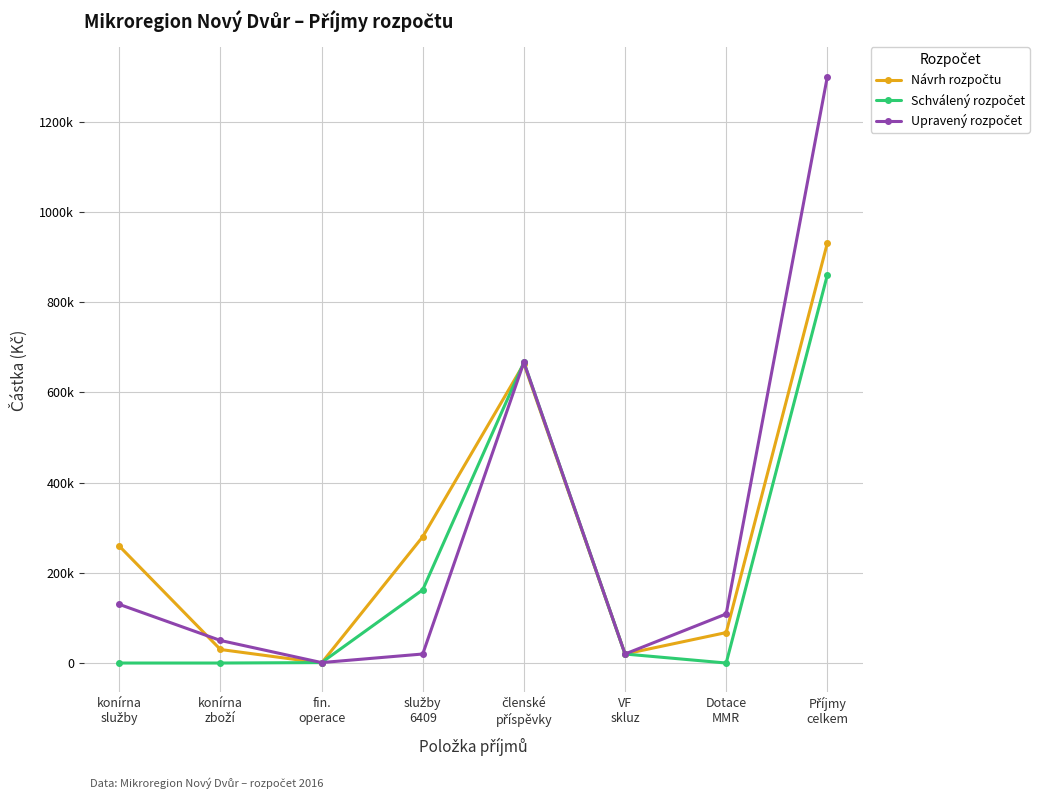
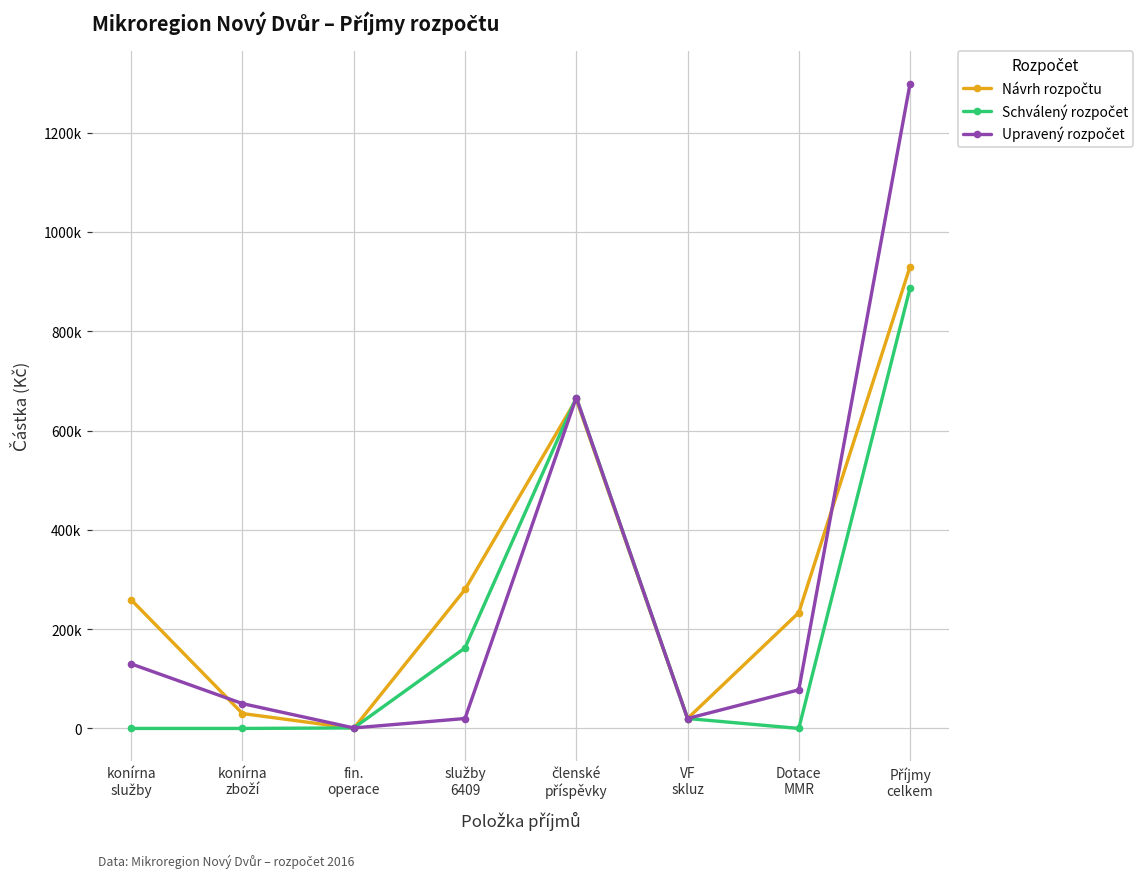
  {
    "Návrh rozpočtu": {
      "konírna služby": 260000,
      "konírna zboží": 30000,
      "služby 6409": 280000,
-     "Dotace MMR": 70000,
+     "Dotace MMR": 230000,
      "Příjmy celkem": 930000
    },
    "Schválený rozpočet": {
      "konírna služby": 0,
      "konírna zboží": 0,
      "služby 6409": 160000,
      "Dotace MMR": 0,
-     "Příjmy celkem": 860000
+     "Příjmy celkem": 890000
    },
    "Upravený rozpočet": {
      "konírna služby": 130000,
      "konírna zboží": 50000,
      "služby 6409": 20000,
-     "Dotace MMR": 110000,
+     "Dotace MMR": 80000,
      "Příjmy celkem": 1300000
    }
  }
